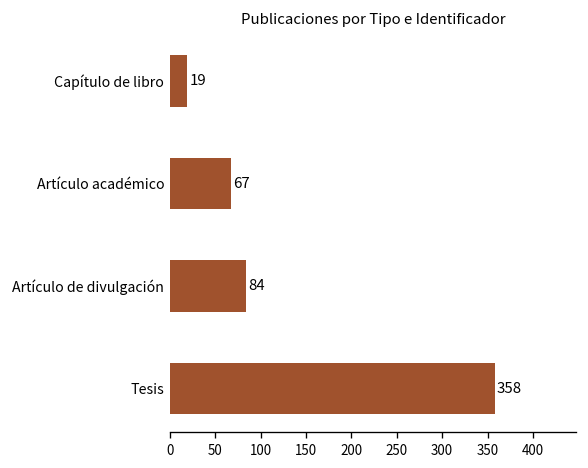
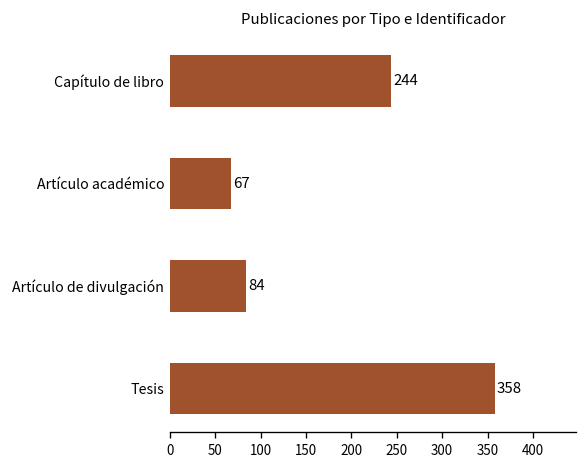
  {
-   "Capítulo de libro": 19,
+   "Capítulo de libro": 244,
    "Artículo académico": 67,
    "Artículo de divulgación": 84,
    "Tesis": 358
  }
